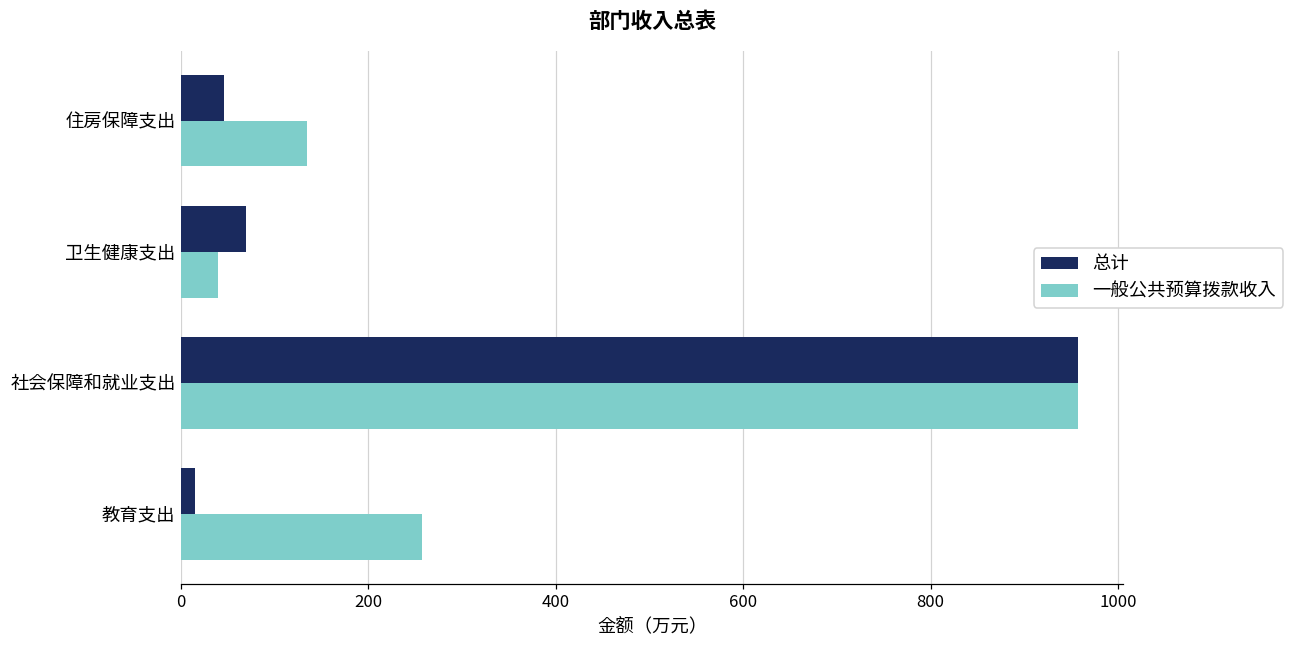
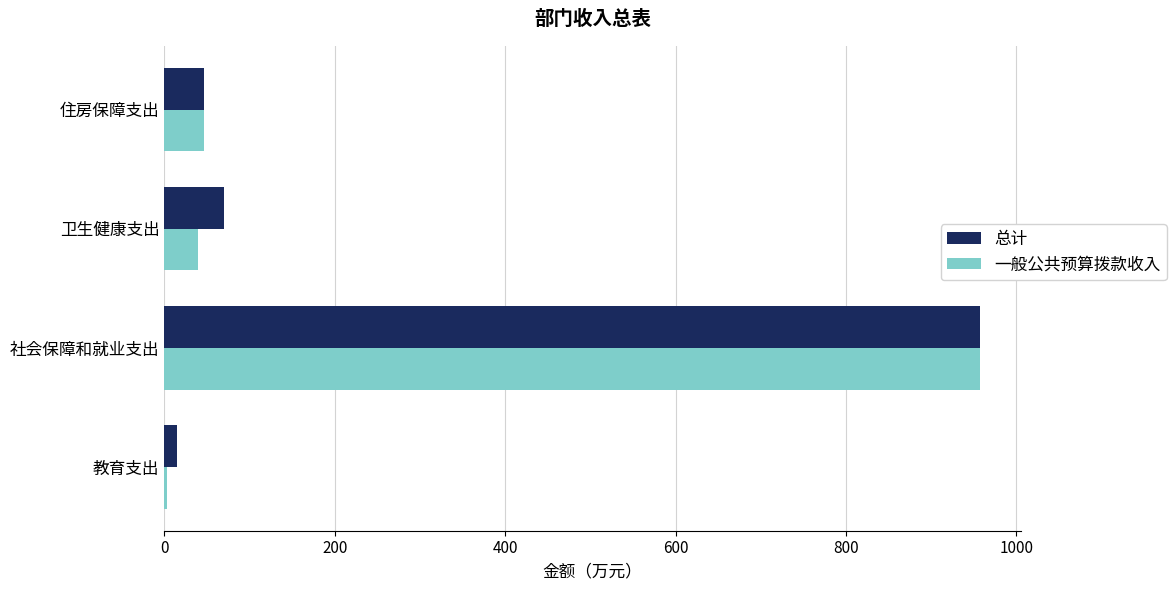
  {
    "总计": {
      "住房保障支出": 50,
      "卫生健康支出": 70,
      "社会保障和就业支出": 960,
      "教育支出": 20
    },
    "一般公共预算拨款收入": {
-     "住房保障支出": 130,
+     "住房保障支出": 50,
      "卫生健康支出": 40,
      "社会保障和就业支出": 960,
-     "教育支出": 260
+     "教育支出": 0
    }
  }
